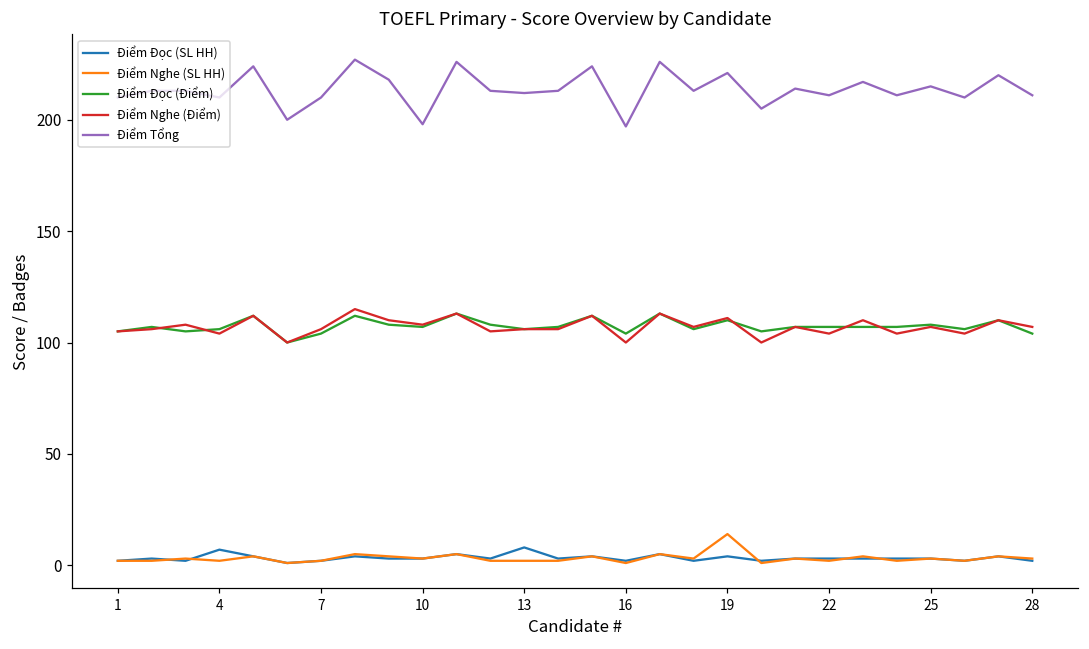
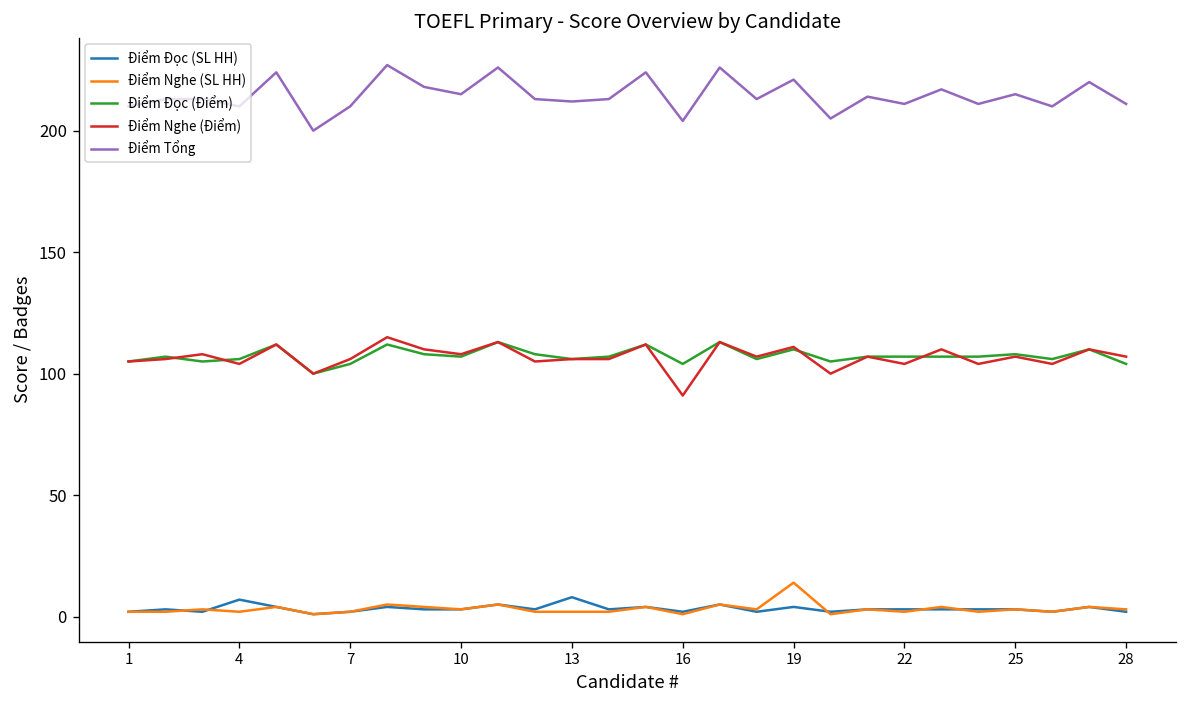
  {
    "Điểm Đọc (SL HH)": {
      "4": 7,
      "13": 8,
      "19": 4
    },
    "Điểm Nghe (SL HH)": {
      "4": 2,
      "13": 2,
      "19": 14
    },
    "Điểm Đọc (Điểm)": {
      "4": 106,
      "7": 104,
      "16": 104,
      "22": 107,
      "28": 104
    },
    "Điểm Nghe (Điểm)": {
      "4": 104,
      "7": 106,
-     "16": 100,
+     "16": 91,
      "22": 104,
      "28": 107
    },
    "Điểm Tổng": {
      "7": 210,
-     "10": 198,
+     "10": 215,
      "13": 212,
-     "16": 197,
+     "16": 204,
      "19": 221,
      "22": 211,
      "25": 215,
      "28": 211
    }
  }
